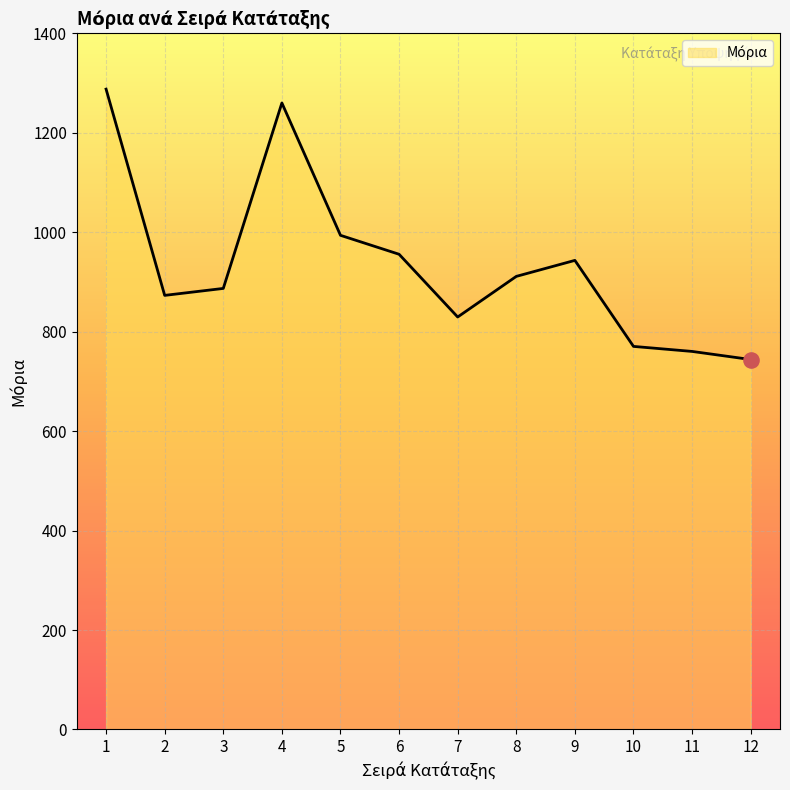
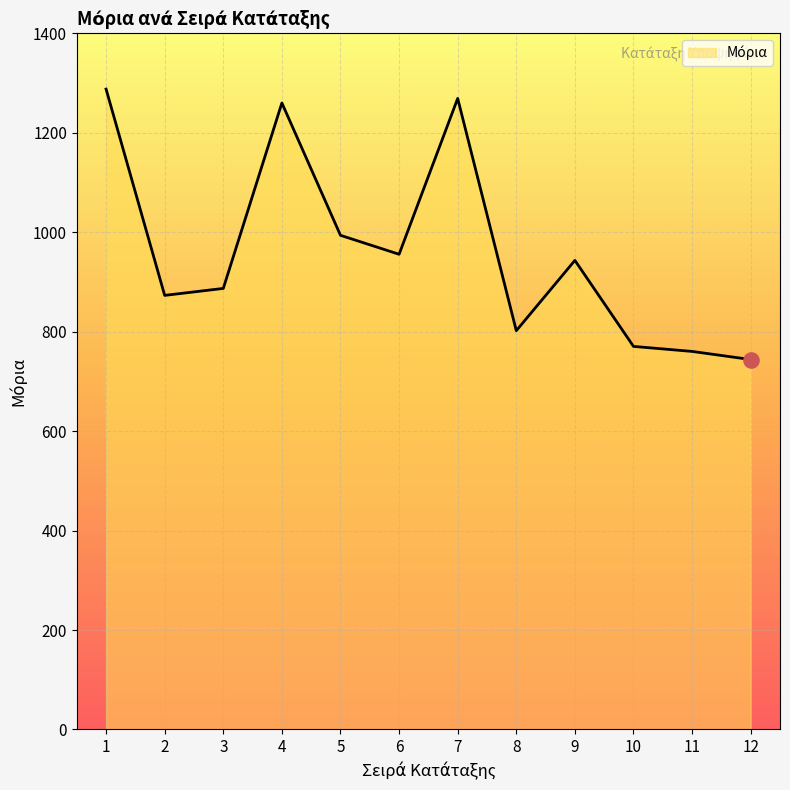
  {
    "Μόρια": {
      "1": 1290,
      "2": 870,
      "3": 890,
      "4": 1260,
      "5": 990,
      "6": 960,
-     "7": 830,
-     "8": 910,
+     "7": 1270,
+     "8": 800,
      "9": 940,
      "10": 770,
      "11": 760
    }
  }
